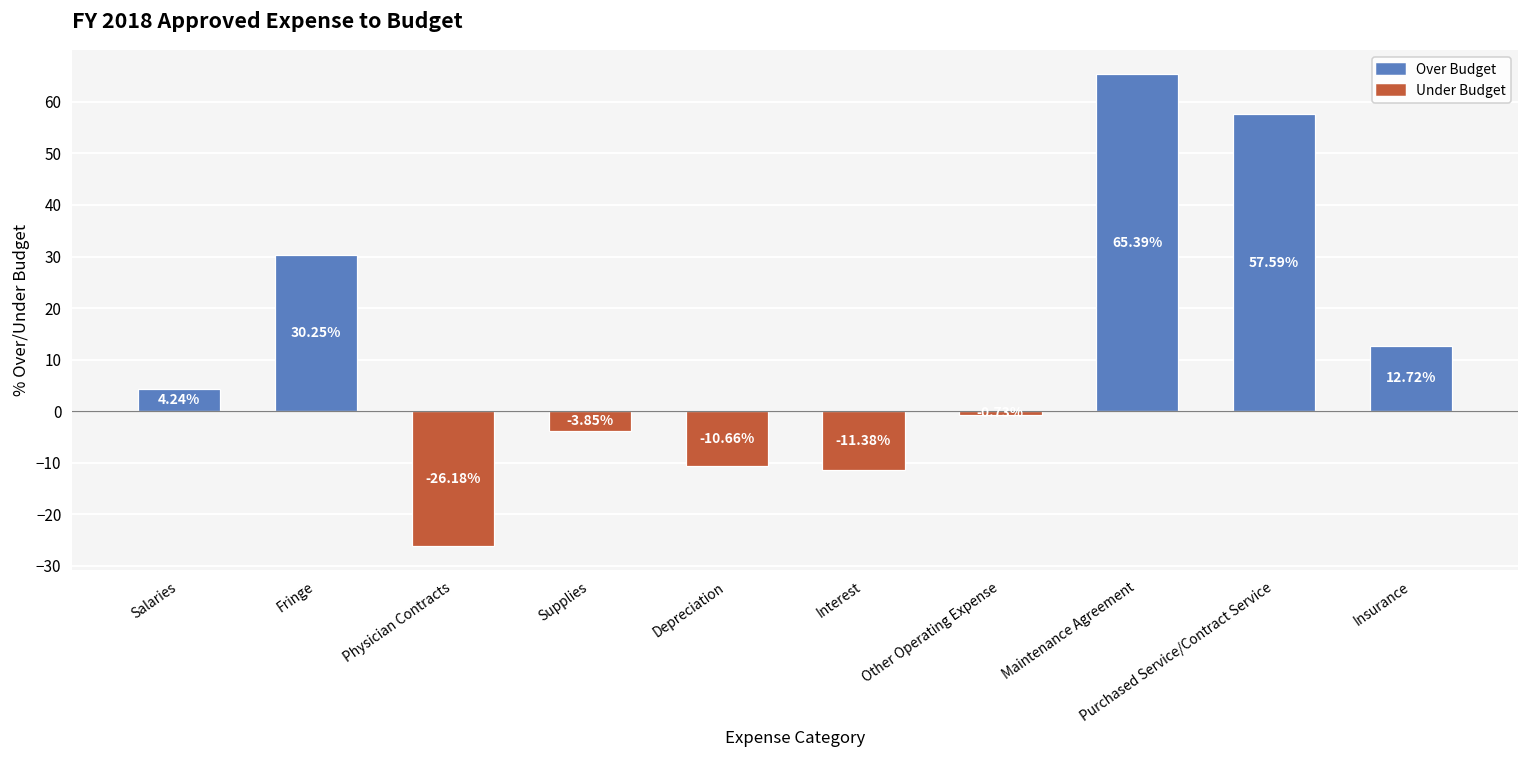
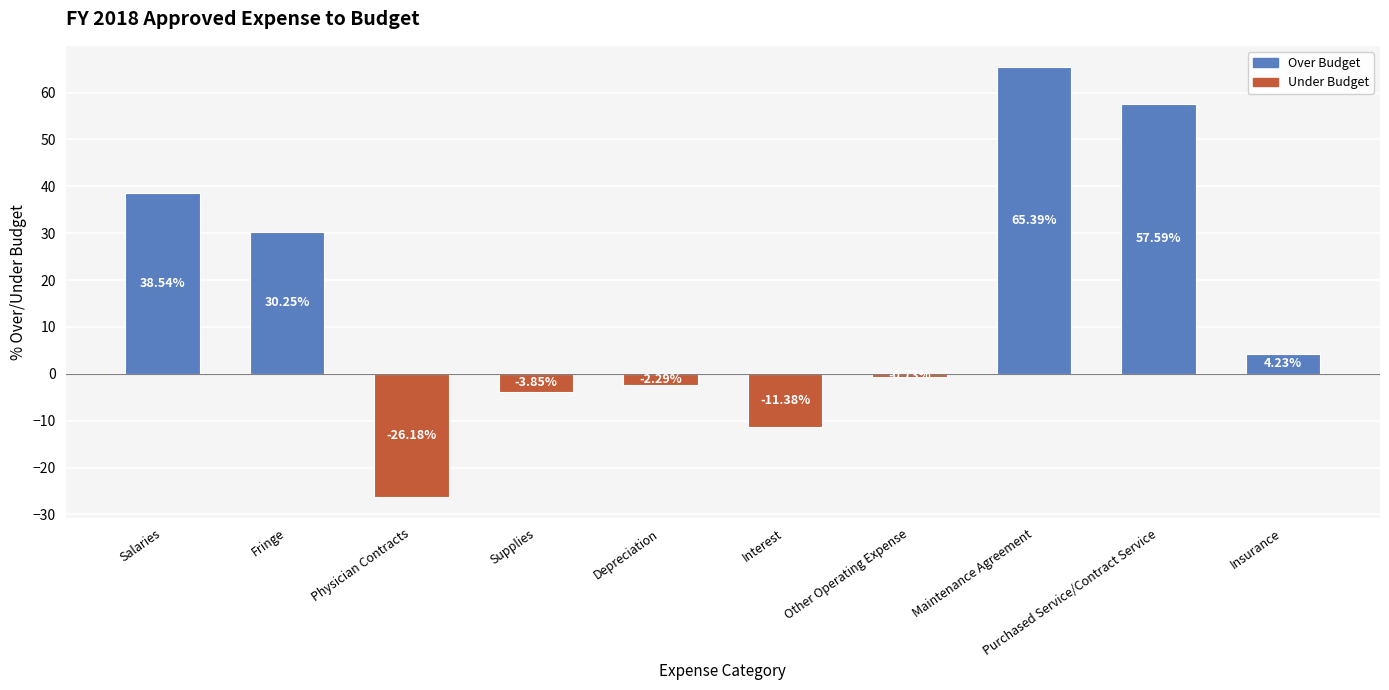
  {
-   "Salaries": "4.24%",
+   "Salaries": "38.54%",
    "Fringe": "30.25%",
    "Physician Contracts": "-26.18%",
    "Supplies": "-3.85%",
-   "Depreciation": "-10.66%",
+   "Depreciation": "-2.29%",
    "Interest": "-11.38%",
    "Maintenance Agreement": "65.39%",
    "Purchased Service/Contract Service": "57.59%",
-   "Insurance": "12.72%"
+   "Insurance": "4.23%"
  }
